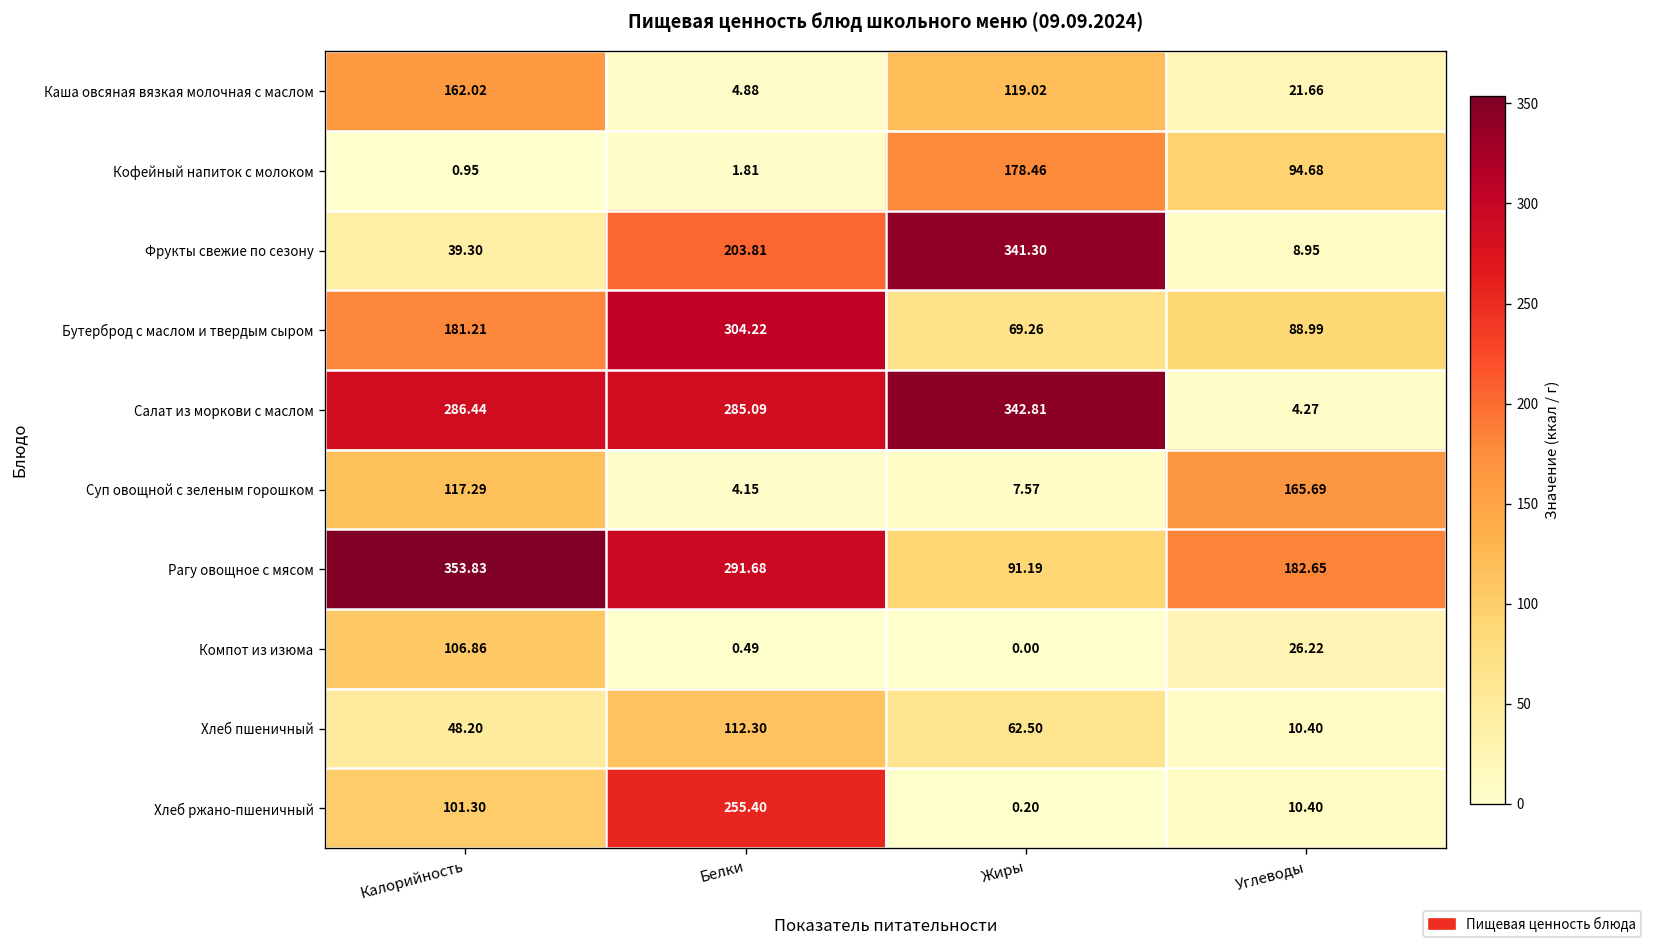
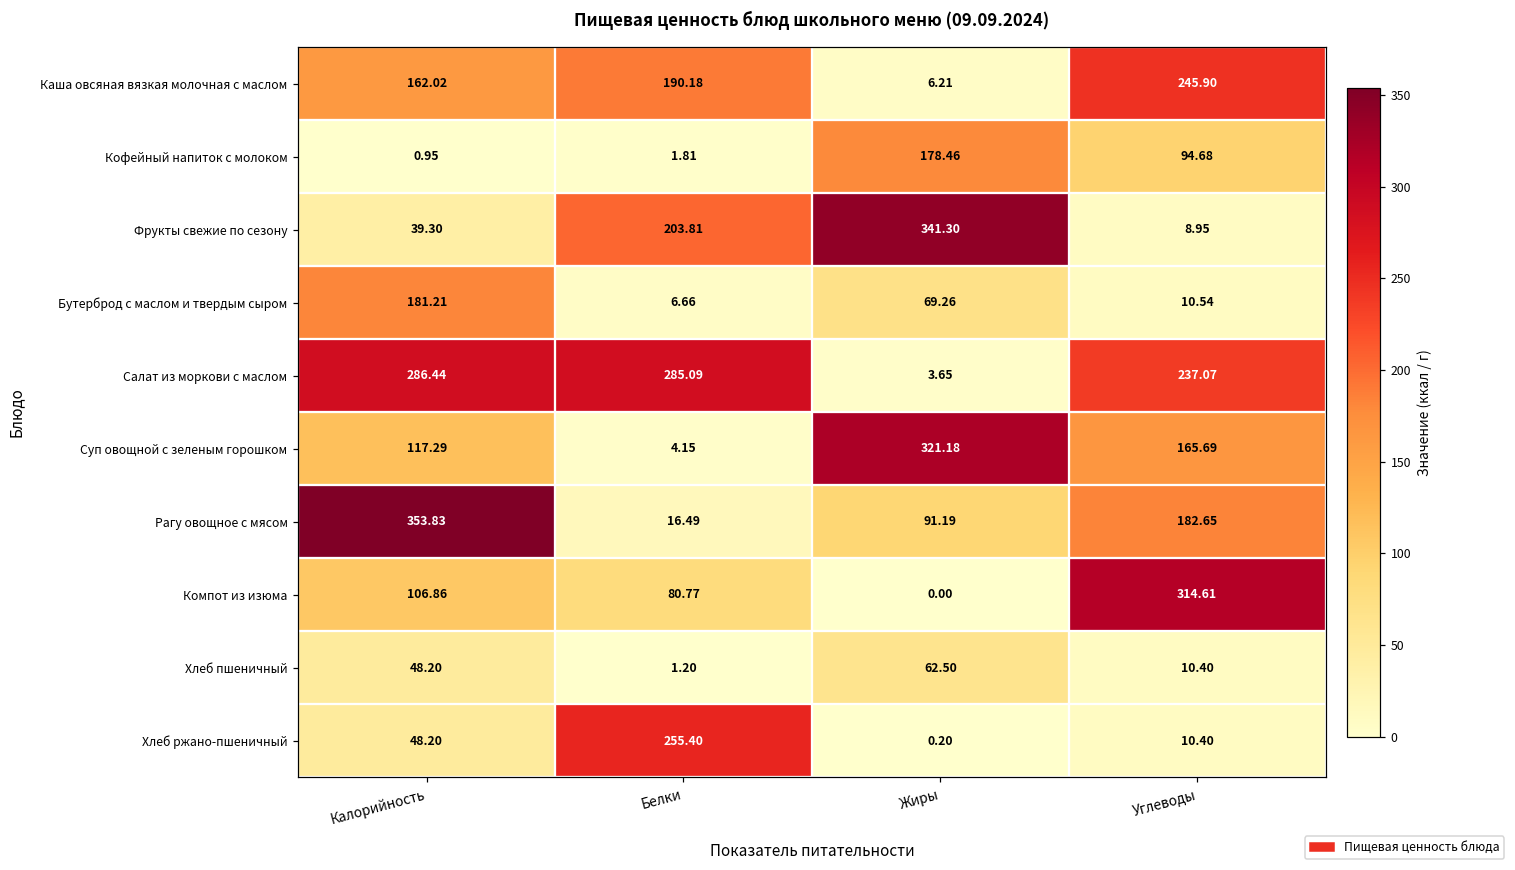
  {
    "Каша овсяная вязкая молочная с маслом": {
      "Калорийность": 162.02,
-     "Белки": 4.88,
-     "Жиры": 119.02,
-     "Углеводы": 21.66
+     "Белки": 190.18,
+     "Жиры": 6.21,
+     "Углеводы": 245.90
    },
    "Кофейный напиток с молоком": {
      "Калорийность": 0.95,
      "Белки": 1.81,
      "Жиры": 178.46,
      "Углеводы": 94.68
    },
    "Фрукты свежие по сезону": {
      "Калорийность": 39.30,
      "Белки": 203.81,
      "Жиры": 341.30,
      "Углеводы": 8.95
    },
    "Бутерброд с маслом и твердым сыром": {
      "Калорийность": 181.21,
-     "Белки": 304.22,
+     "Белки": 6.66,
      "Жиры": 69.26,
-     "Углеводы": 88.99
+     "Углеводы": 10.54
    },
    "Салат из моркови с маслом": {
      "Калорийность": 286.44,
      "Белки": 285.09,
-     "Жиры": 342.81,
-     "Углеводы": 4.27
+     "Жиры": 3.65,
+     "Углеводы": 237.07
    },
    "Суп овощной с зеленым горошком": {
      "Калорийность": 117.29,
      "Белки": 4.15,
-     "Жиры": 7.57,
+     "Жиры": 321.18,
      "Углеводы": 165.69
    },
    "Рагу овощное с мясом": {
      "Калорийность": 353.83,
-     "Белки": 291.68,
+     "Белки": 16.49,
      "Жиры": 91.19,
      "Углеводы": 182.65
    },
    "Компот из изюма": {
      "Калорийность": 106.86,
-     "Белки": 0.49,
+     "Белки": 80.77,
      "Жиры": 0.00,
-     "Углеводы": 26.22
+     "Углеводы": 314.61
    },
    "Хлеб пшеничный": {
      "Калорийность": 48.20,
-     "Белки": 112.30,
+     "Белки": 1.20,
      "Жиры": 62.50,
      "Углеводы": 10.40
    },
    "Хлеб ржано-пшеничный": {
-     "Калорийность": 101.30,
+     "Калорийность": 48.20,
      "Белки": 255.40,
      "Жиры": 0.20,
      "Углеводы": 10.40
    }
  }
